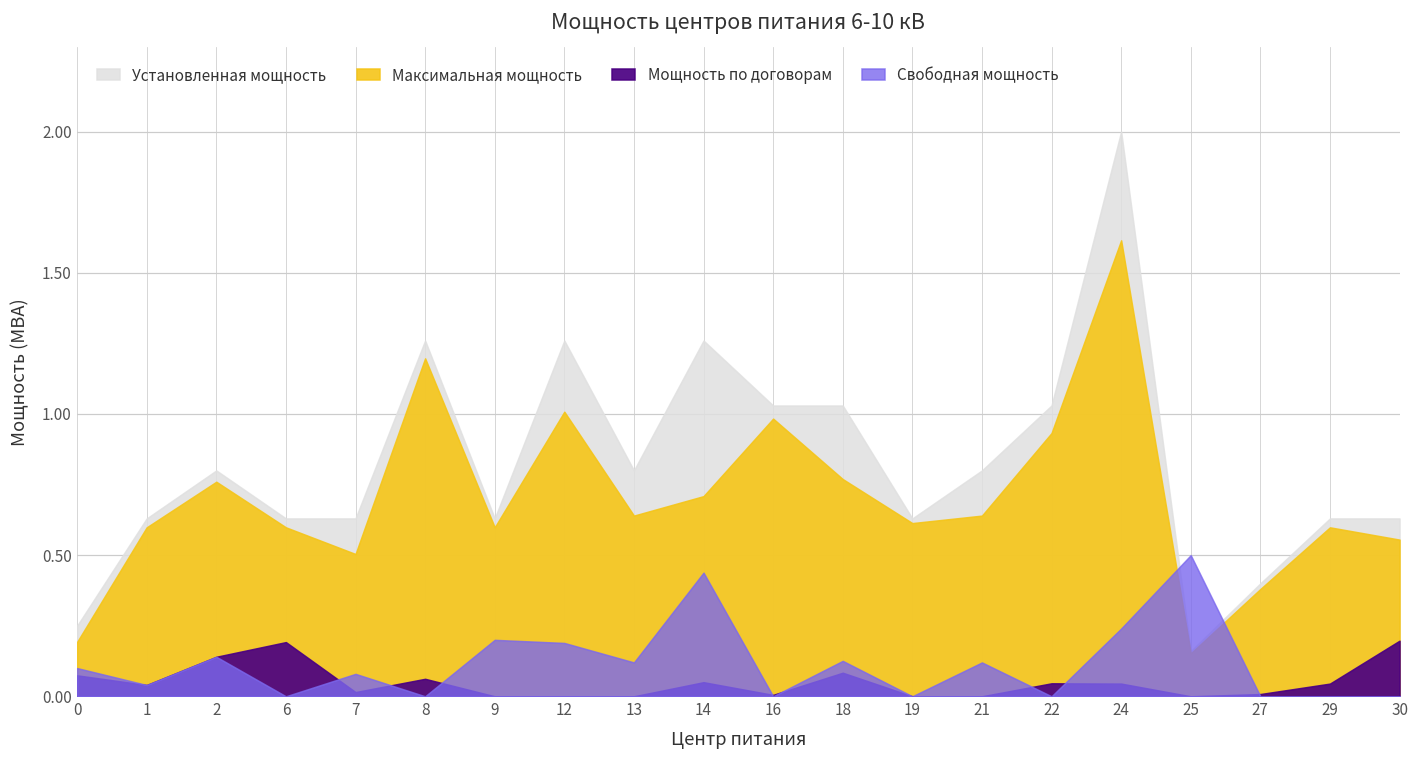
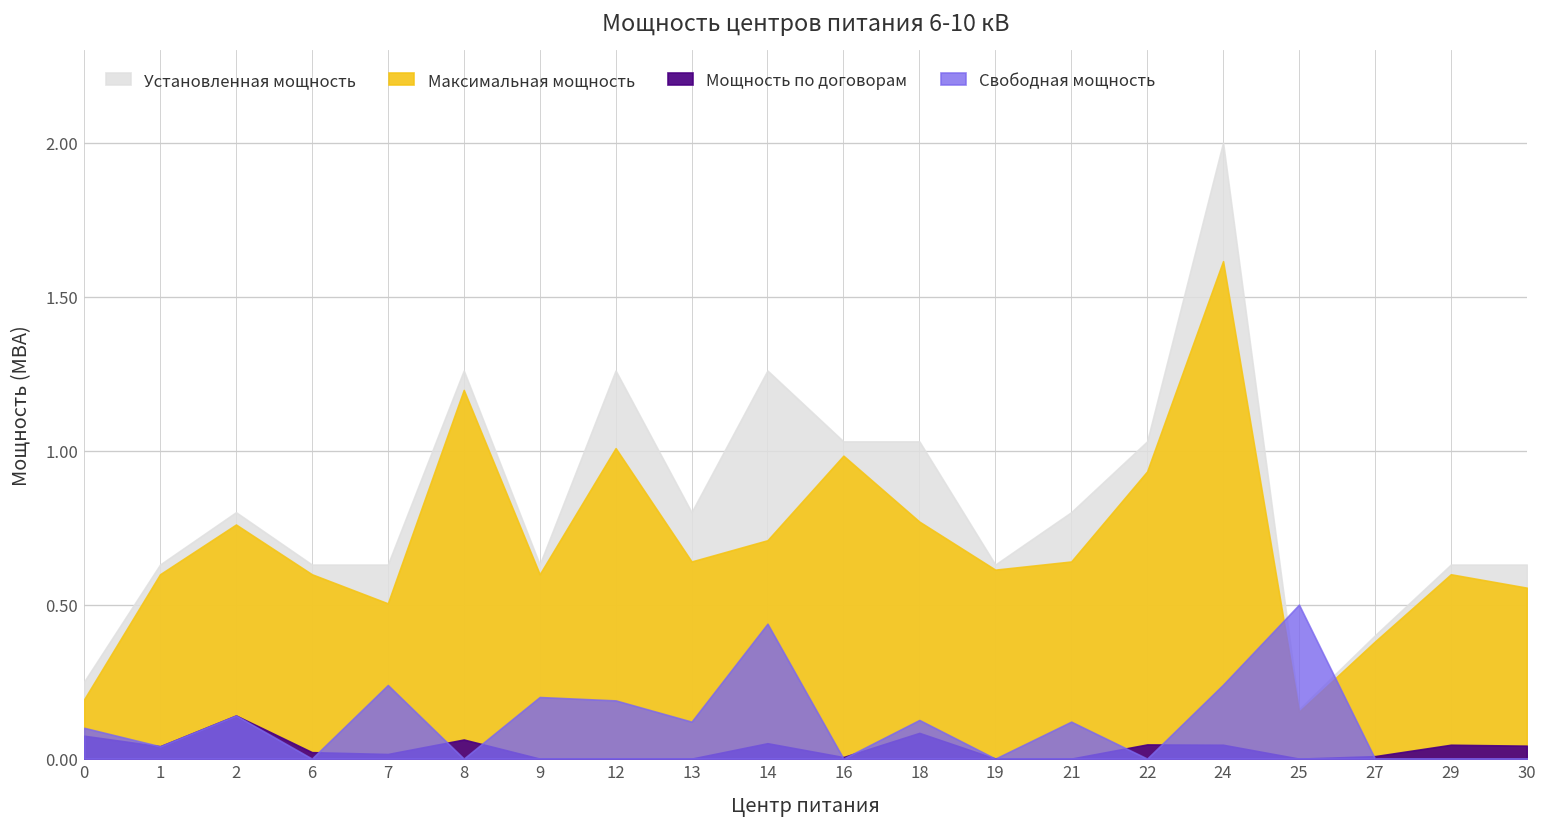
  {
    "Установленная мощность": {
      "0": 0.25,
      "1": 0.63,
      "2": 0.80,
      "6": 0.63,
      "7": 0.63,
      "8": 1.26,
      "9": 0.63,
      "12": 1.26,
      "13": 0.80,
      "14": 1.26,
      "16": 1.03,
      "18": 1.03,
      "19": 0.63,
      "21": 0.80,
      "22": 1.03,
      "24": 2.00,
      "27": 0.40,
      "29": 0.63,
      "30": 0.63
    },
    "Максимальная мощность": {
      "0": 0.19,
      "1": 0.60,
      "2": 0.76,
      "6": 0.60,
      "7": 0.50,
      "8": 1.20,
      "9": 0.60,
      "12": 1.01,
      "13": 0.64,
      "14": 0.71,
      "16": 0.98,
      "18": 0.77,
      "19": 0.61,
      "21": 0.64,
      "22": 0.93,
      "24": 1.62,
      "27": 0.38,
      "29": 0.60,
      "30": 0.56
    },
    "Мощность по договорам": {
      "0": 0.07,
-     "6": 0.19,
+     "6": 0.02,
      "7": 0.02,
      "8": 0.06,
      "9": 0.00,
      "12": 0.00,
      "13": 0.00,
      "14": 0.05,
      "18": 0.08,
      "21": 0.00,
      "22": 0.05,
      "24": 0.05,
      "25": 0.00,
      "29": 0.05,
-     "30": 0.20
+     "30": 0.04
    },
    "Свободная мощность": {
      "0": 0.10,
      "6": 0.00,
-     "7": 0.08,
+     "7": 0.24,
      "8": 0.00,
      "9": 0.20,
      "12": 0.19,
      "13": 0.12,
      "14": 0.44,
      "18": 0.13,
      "21": 0.12,
      "22": 0.00,
      "24": 0.24,
      "25": 0.50,
      "29": 0.00,
      "30": 0.00
    }
  }
